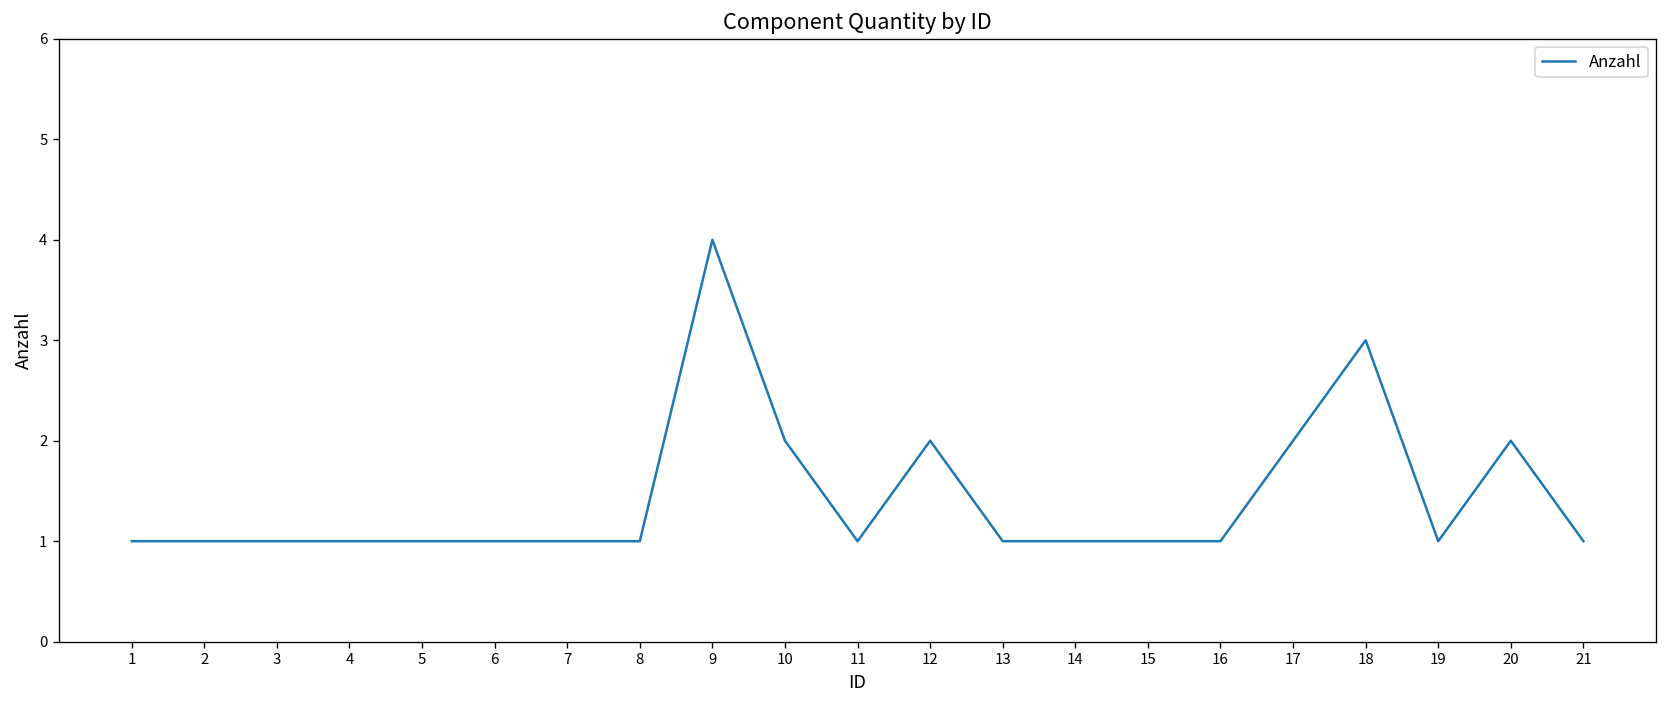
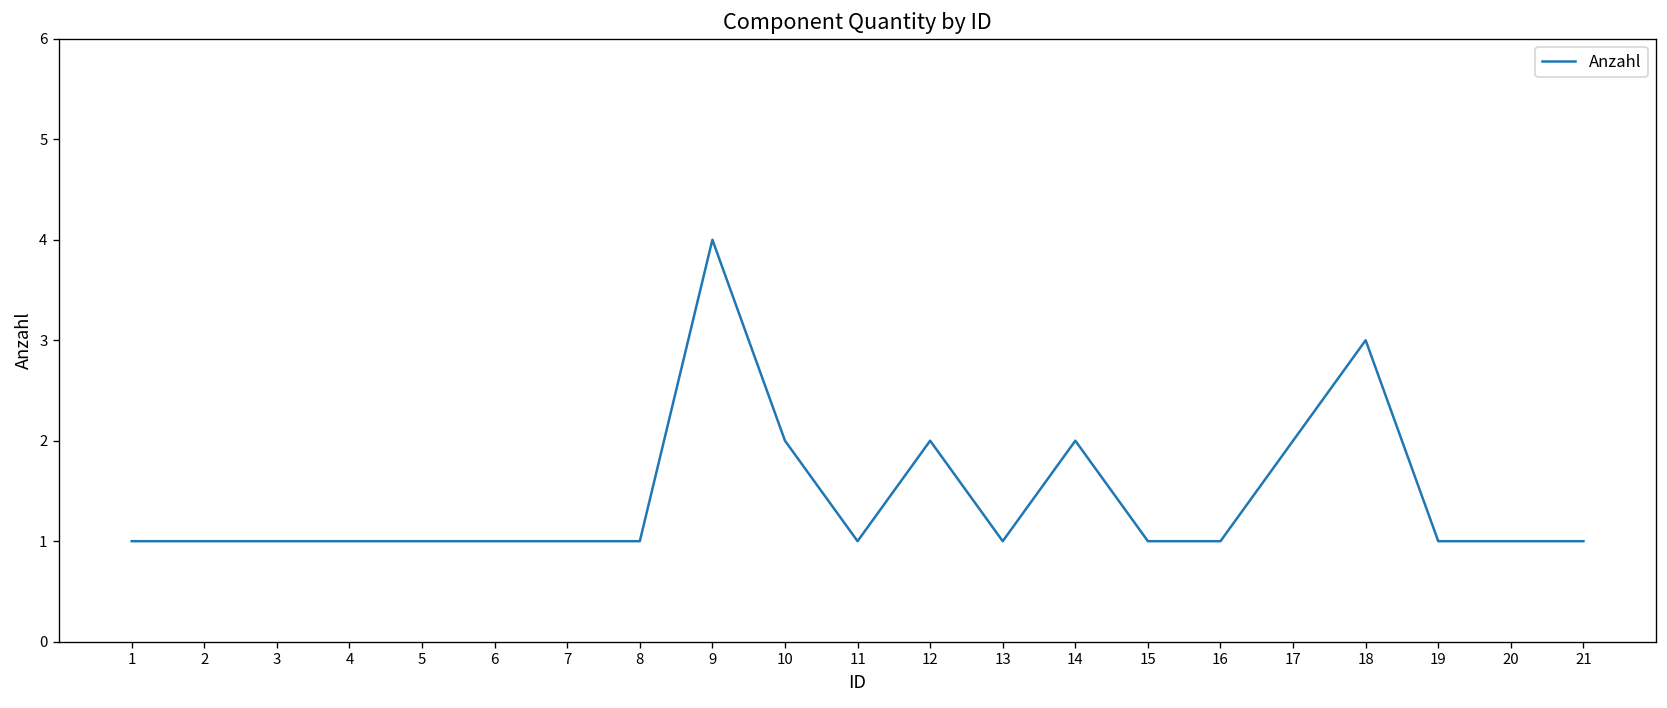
  {
    "1": 1,
    "2": 1,
    "3": 1,
    "4": 1,
    "5": 1,
    "6": 1,
    "7": 1,
    "8": 1,
    "9": 4,
    "10": 2,
    "11": 1,
    "12": 2,
    "13": 1,
-   "14": 1,
+   "14": 2,
    "15": 1,
    "16": 1,
    "17": 2,
    "18": 3,
    "19": 1,
-   "20": 2,
+   "20": 1,
    "21": 1
  }
